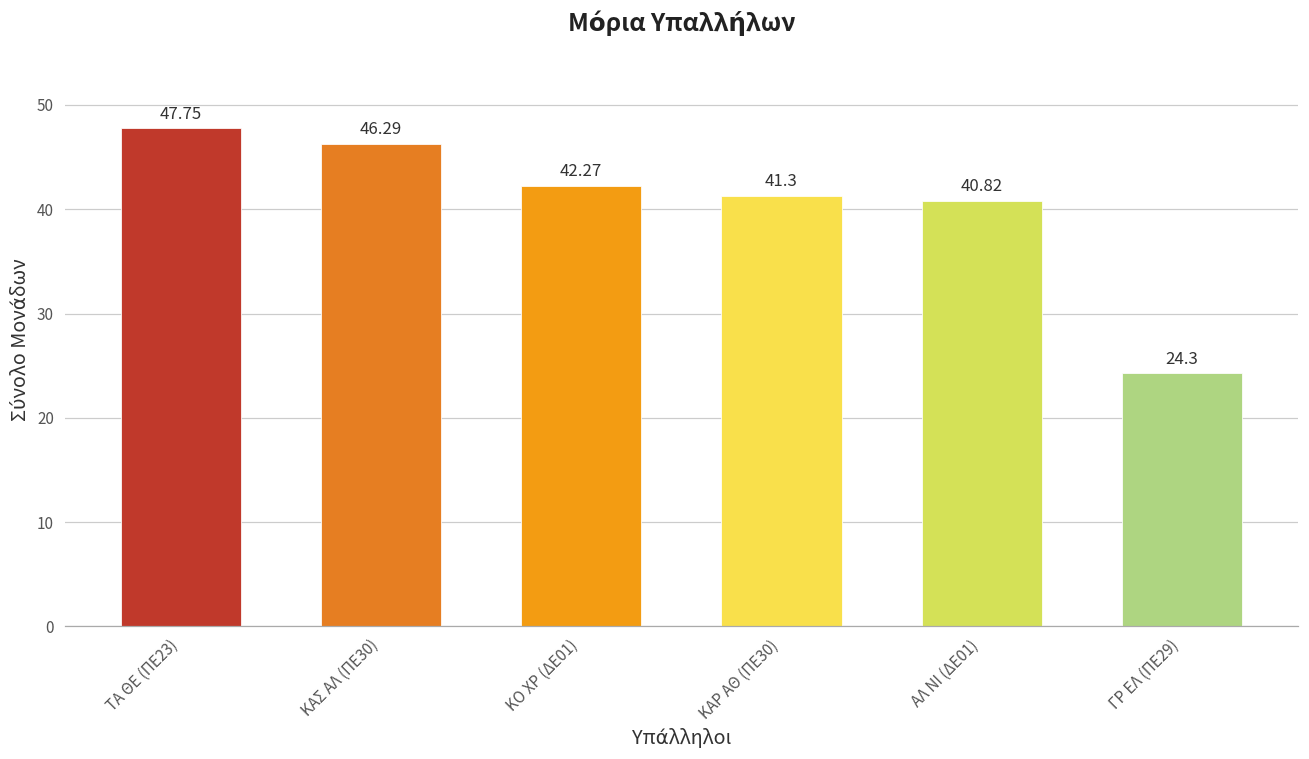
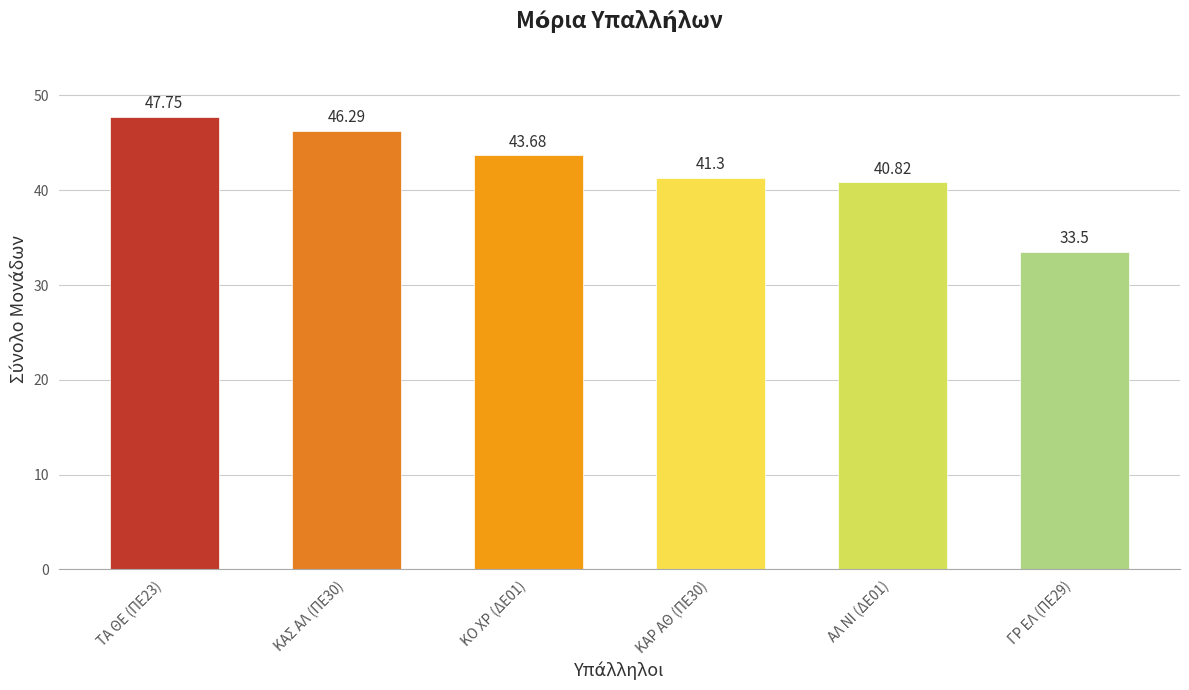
  {
    "ΤΑ ΘΕ (ΠΕ23)": 47.75,
    "ΚΑΣ ΑΛ (ΠΕ30)": 46.29,
-   "ΚΟ ΧΡ (ΔΕ01)": 42.27,
+   "ΚΟ ΧΡ (ΔΕ01)": 43.68,
    "ΚΑΡ ΑΘ (ΠΕ30)": 41.3,
    "ΑΛ ΝΙ (ΔΕ01)": 40.82,
-   "ΓΡ ΕΛ (ΠΕ29)": 24.3
+   "ΓΡ ΕΛ (ΠΕ29)": 33.5
  }
